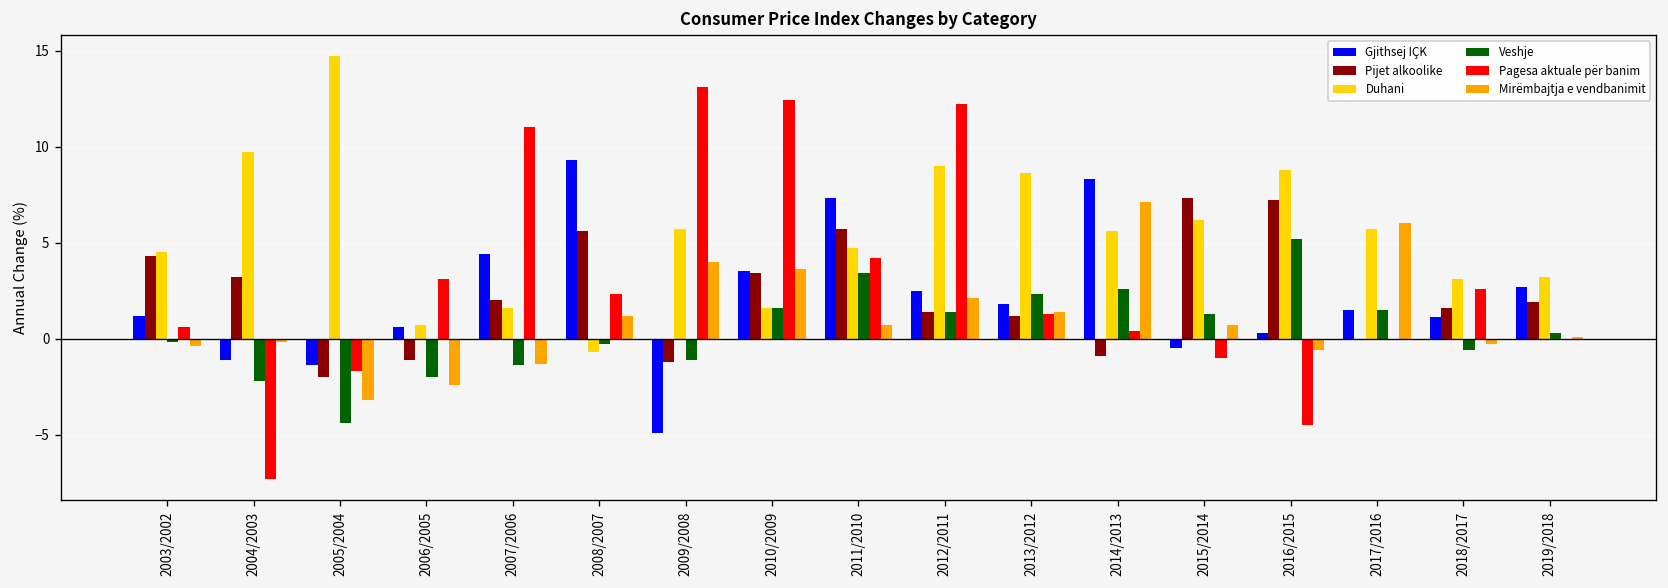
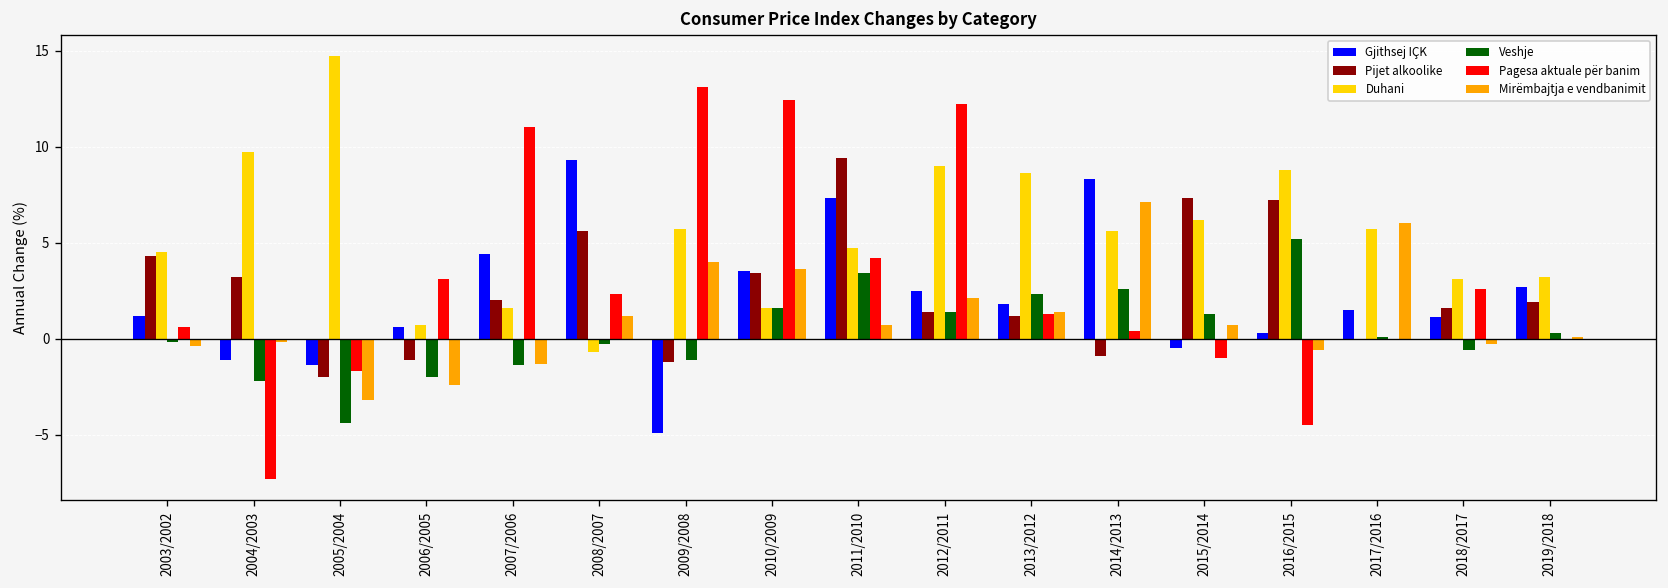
  {
    "Gjithsej IÇK": {
      "2003/2002": 1.2,
      "2004/2003": -1.1,
      "2005/2004": -1.4,
      "2006/2005": 0.6,
      "2007/2006": 4.4,
      "2008/2007": 9.3,
      "2009/2008": -4.9,
      "2010/2009": 3.5,
      "2011/2010": 7.3,
      "2012/2011": 2.5,
      "2013/2012": 1.8,
      "2014/2013": 8.3,
      "2015/2014": -0.5,
      "2016/2015": 0.3,
      "2017/2016": 1.5,
      "2018/2017": 1.1,
      "2019/2018": 2.7
    },
    "Pijet alkoolike": {
      "2003/2002": 4.3,
      "2004/2003": 3.2,
      "2005/2004": -2.0,
      "2006/2005": -1.1,
      "2007/2006": 2.0,
      "2008/2007": 5.6,
      "2009/2008": -1.2,
      "2010/2009": 3.4,
-     "2011/2010": 5.7,
+     "2011/2010": 9.4,
      "2012/2011": 1.4,
      "2013/2012": 1.2,
      "2014/2013": -0.9,
      "2015/2014": 7.3,
      "2016/2015": 7.2,
      "2017/2016": 0.0,
      "2018/2017": 1.6,
      "2019/2018": 1.9
    },
    "Veshje": {
      "2003/2002": -0.2,
      "2004/2003": -2.2,
      "2005/2004": -4.4,
      "2006/2005": -2.0,
      "2007/2006": -1.4,
      "2008/2007": -0.3,
      "2009/2008": -1.1,
      "2010/2009": 1.6,
      "2011/2010": 3.4,
      "2012/2011": 1.4,
      "2013/2012": 2.3,
      "2014/2013": 2.6,
      "2015/2014": 1.3,
      "2016/2015": 5.2,
-     "2017/2016": 1.5,
+     "2017/2016": 0.1,
      "2018/2017": -0.6,
      "2019/2018": 0.3
    },
    "Pagesa aktuale për banim": {
      "2003/2002": 0.6,
      "2004/2003": -7.3,
      "2005/2004": -1.7,
      "2006/2005": 3.1,
      "2007/2006": 11.0,
      "2008/2007": 2.3,
      "2009/2008": 13.1,
      "2010/2009": 12.4,
      "2011/2010": 4.2,
      "2012/2011": 12.2,
      "2013/2012": 1.3,
      "2014/2013": 0.4,
      "2015/2014": -1.0,
      "2016/2015": -4.5,
      "2017/2016": 0.0,
      "2018/2017": 2.6
    }
  }
